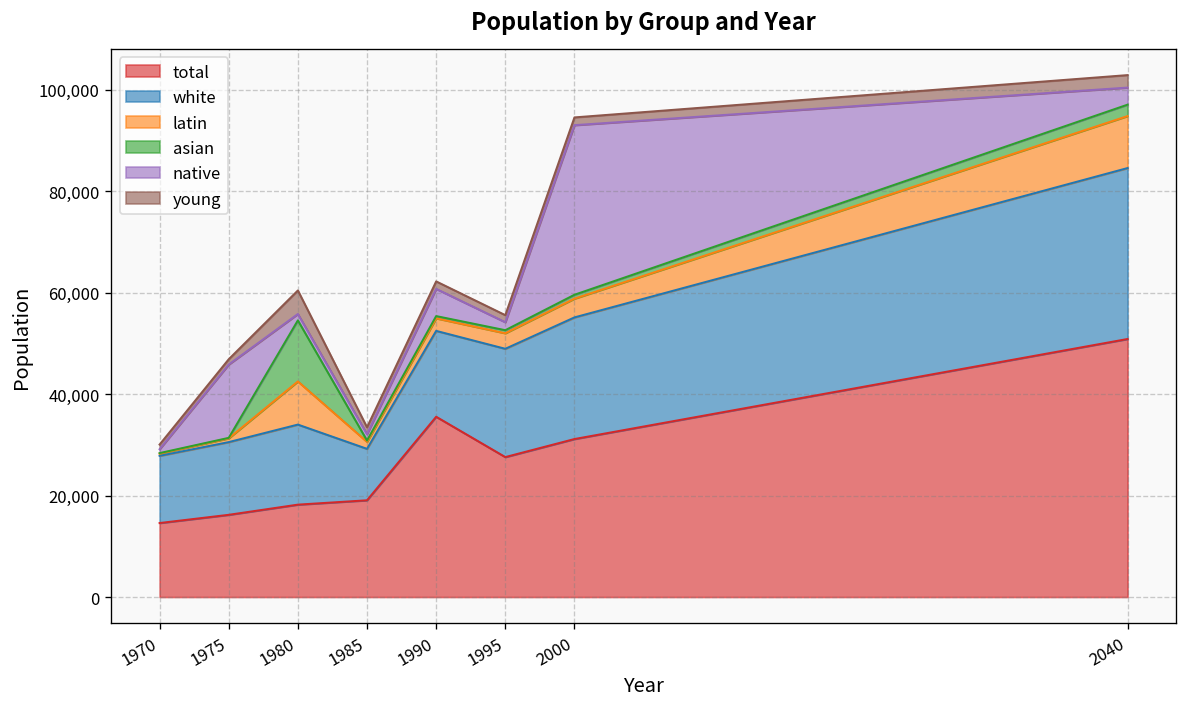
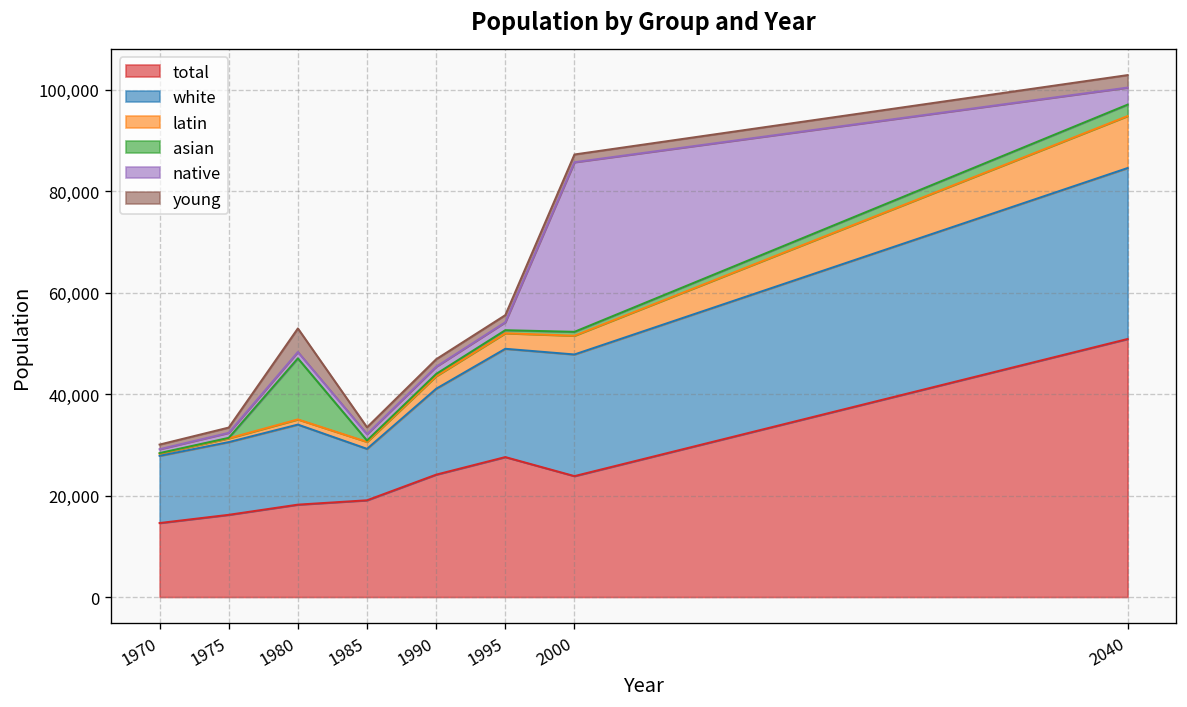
  {
    "total": {
      "1970": "15,000",
      "1975": "16,000",
      "1980": "18,000",
      "1985": "19,000",
-     "1990": "36,000",
+     "1990": "24,000",
      "1995": "28,000",
-     "2000": "31,000",
+     "2000": "24,000",
      "2040": "51,000"
    },
    "white": {
      "1975": "14,000",
      "1980": "16,000",
      "1985": "10,000",
      "1990": "17,000",
      "1995": "21,000",
      "2000": "24,000",
      "2040": "34,000"
    },
    "latin": {
-     "1980": "9,000",
+     "1980": "1,000",
      "2000": "4,000",
      "2040": "10,000"
    },
    "asian": {
      "1980": "12,000",
      "2000": "1,000",
      "2040": "2,000"
    },
    "native": {
      "1970": "1,000",
-     "1975": "14,000",
+     "1975": "1,000",
      "1980": "1,000",
      "1985": "1,000",
-     "1990": "5,000",
+     "1990": "1,000",
      "1995": "2,000",
      "2000": "33,000",
      "2040": "3,000"
    },
    "young": {
      "1970": "1,000",
      "1975": "1,000",
      "1980": "5,000",
      "1985": "1,000",
      "1990": "1,000",
      "1995": "1,000",
      "2000": "2,000",
      "2040": "2,000"
    }
  }
